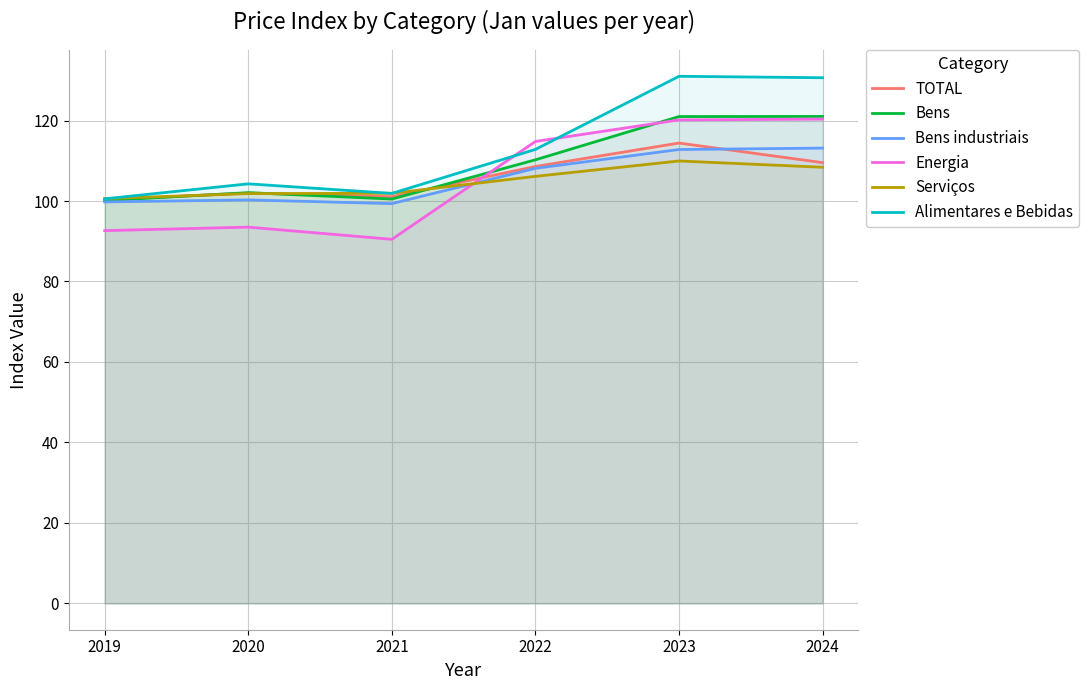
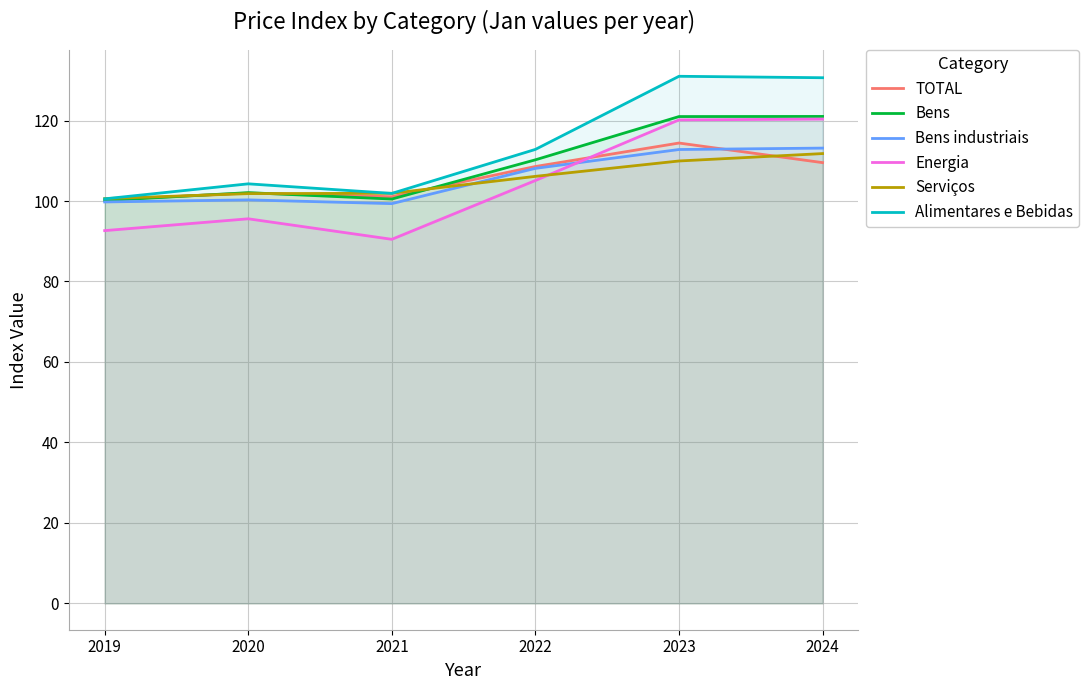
  {
    "TOTAL": {
      "2023": 114,
      "2024": 110
    },
    "Bens": {
      "2022": 110,
      "2023": 121,
      "2024": 121
    },
    "Bens industriais": {
      "2020": 100,
      "2021": 99,
      "2023": 113,
      "2024": 113
    },
    "Energia": {
      "2019": 93,
-     "2020": 94,
+     "2020": 96,
      "2021": 90,
-     "2022": 115,
+     "2022": 105,
      "2023": 120,
      "2024": 120
    },
    "Serviços": {
      "2022": 106,
      "2023": 110,
-     "2024": 108
+     "2024": 112
    },
    "Alimentares e Bebidas": {
      "2020": 104,
      "2022": 113,
      "2023": 131,
      "2024": 131
    }
  }
